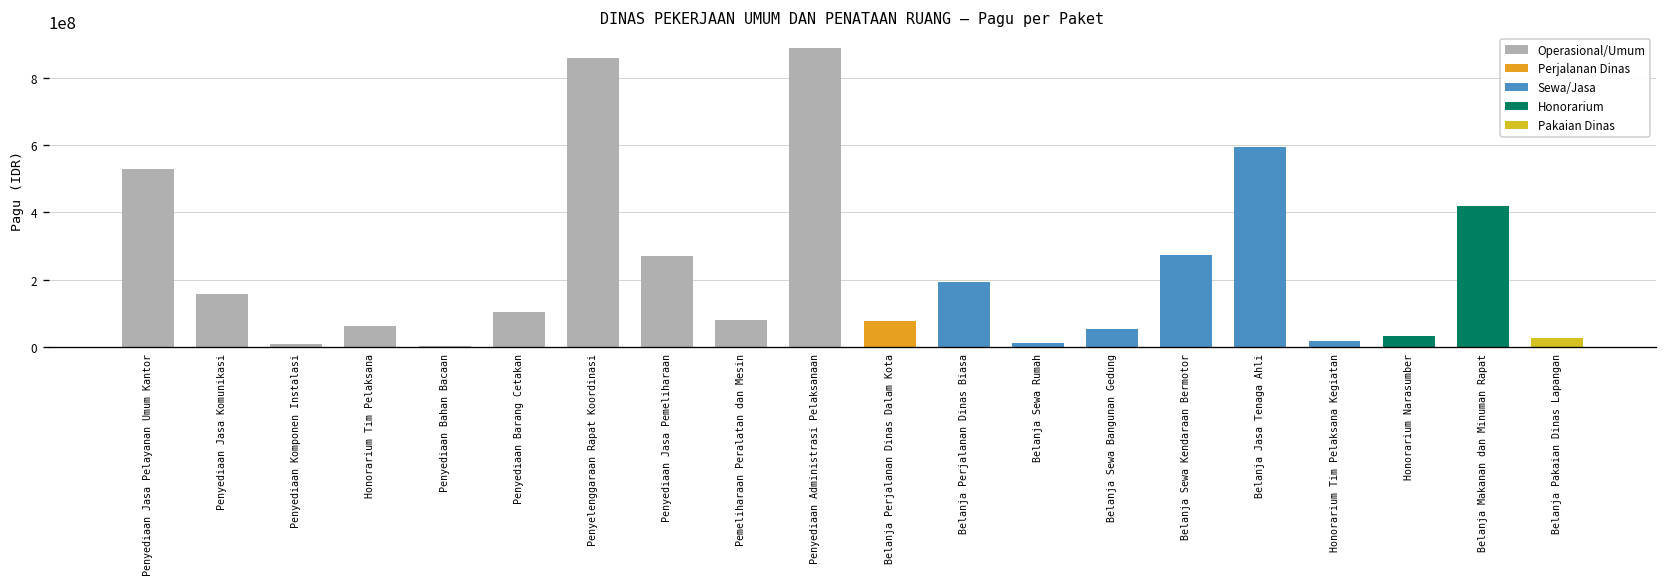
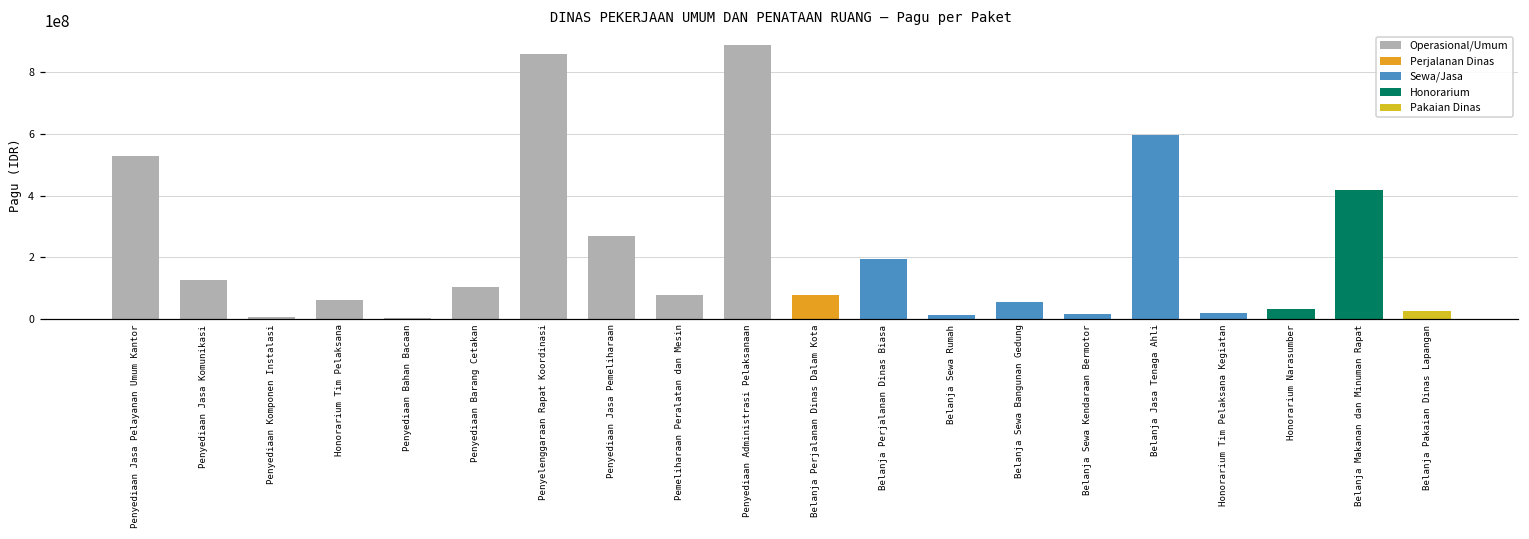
  {
    "Penyediaan Jasa Pelayanan Umum Kantor": 530000000,
-   "Penyediaan Jasa Komunikasi": 160000000,
+   "Penyediaan Jasa Komunikasi": 130000000,
    "Honorarium Tim Pelaksana": 60000000,
    "Penyediaan Barang Cetakan": 100000000,
    "Penyelenggaraan Rapat Koordinasi": 860000000,
    "Penyediaan Jasa Pemeliharaan": 270000000,
    "Pemeliharaan Peralatan dan Mesin": 80000000,
    "Penyediaan Administrasi Pelaksanaan": 890000000,
    "Belanja Perjalanan Dinas Dalam Kota": 80000000,
    "Belanja Perjalanan Dinas Biasa": 190000000,
    "Belanja Sewa Rumah": 10000000,
    "Belanja Sewa Bangunan Gedung": 50000000,
-   "Belanja Sewa Kendaraan Bermotor": 270000000,
+   "Belanja Sewa Kendaraan Bermotor": 20000000,
    "Belanja Jasa Tenaga Ahli": 590000000,
    "Honorarium Tim Pelaksana Kegiatan": 20000000,
    "Honorarium Narasumber": 30000000,
    "Belanja Makanan dan Minuman Rapat": 420000000,
    "Belanja Pakaian Dinas Lapangan": 30000000
  }
